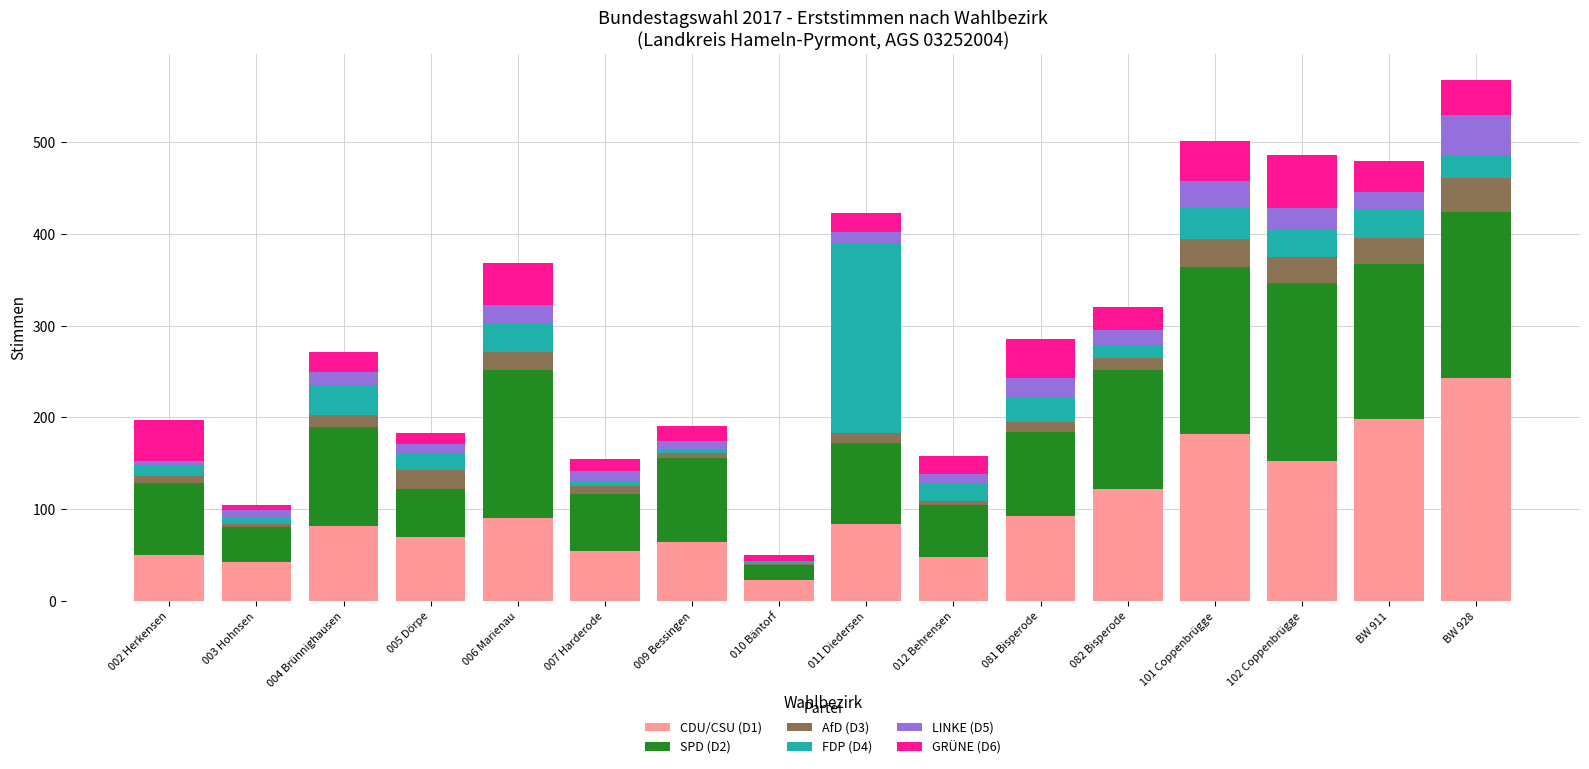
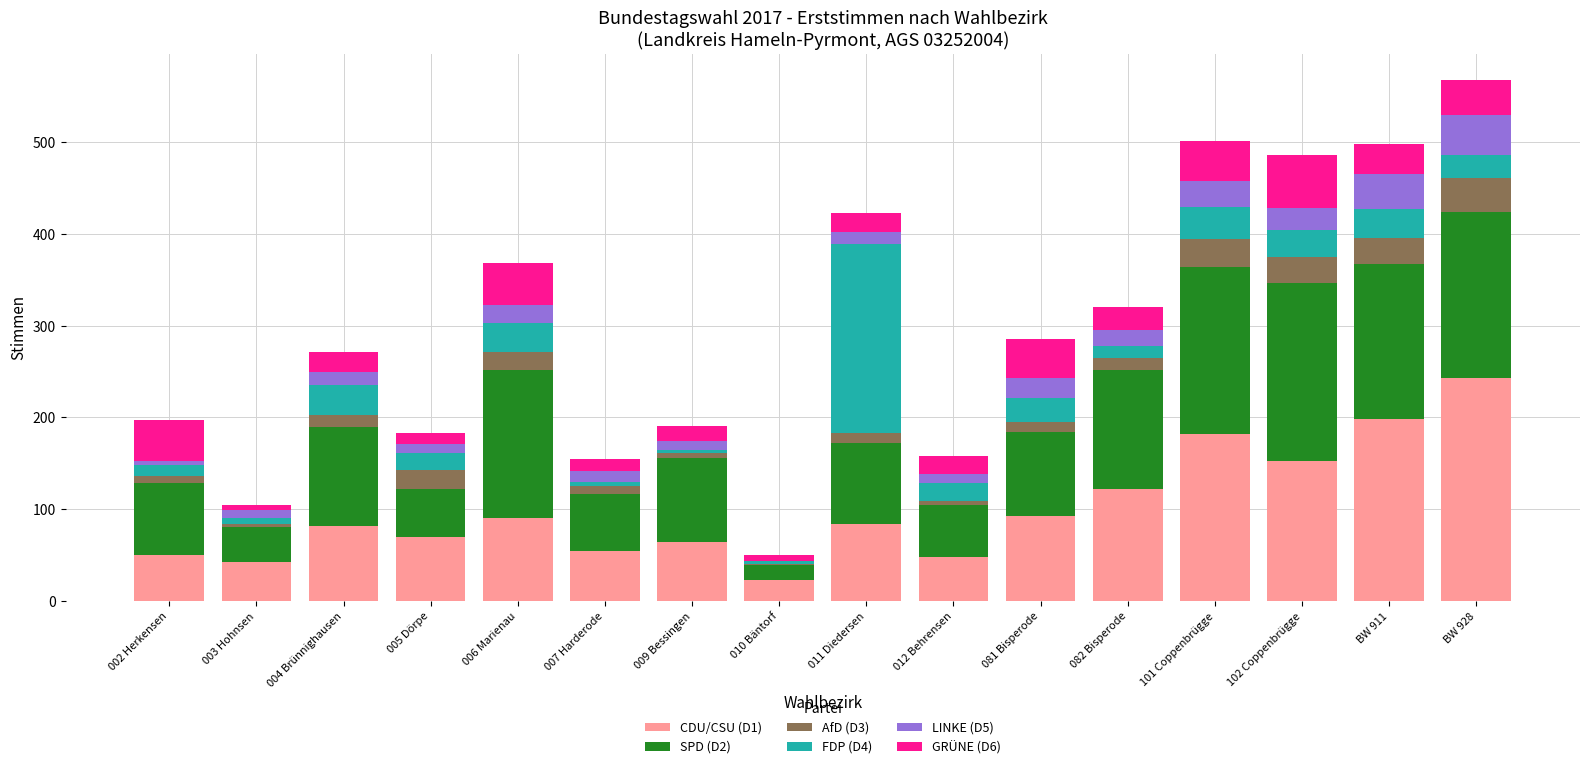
  {
    "CDU/CSU (D1)": {
      "002 Herkensen": 50,
      "003 Hohnsen": 40,
      "004 Brünnighausen": 80,
      "005 Dörpe": 70,
      "006 Marienau": 90,
      "007 Harderode": 60,
      "009 Bessingen": 60,
      "010 Bäntorf": 20,
      "011 Diedersen": 80,
      "012 Behrensen": 50,
      "081 Bisperode": 90,
      "082 Bisperode": 120,
      "101 Coppenbrügge": 180,
      "102 Coppenbrügge": 150,
      "BW 911": 200,
      "BW 928": 240
    },
    "SPD (D2)": {
      "002 Herkensen": 80,
      "003 Hohnsen": 40,
      "004 Brünnighausen": 110,
      "005 Dörpe": 50,
      "006 Marienau": 160,
      "007 Harderode": 60,
      "009 Bessingen": 90,
      "010 Bäntorf": 20,
      "011 Diedersen": 90,
      "012 Behrensen": 60,
      "081 Bisperode": 90,
      "082 Bisperode": 130,
      "101 Coppenbrügge": 180,
      "102 Coppenbrügge": 190,
      "BW 911": 170,
      "BW 928": 180
    },
    "AfD (D3)": {
      "002 Herkensen": 10,
      "003 Hohnsen": 0,
      "004 Brünnighausen": 10,
      "005 Dörpe": 20,
      "006 Marienau": 20,
      "007 Harderode": 10,
      "009 Bessingen": 10,
      "011 Diedersen": 10,
      "012 Behrensen": 0,
      "081 Bisperode": 10,
      "082 Bisperode": 10,
      "101 Coppenbrügge": 30,
      "102 Coppenbrügge": 30,
      "BW 911": 30,
      "BW 928": 40
    },
    "FDP (D4)": {
      "002 Herkensen": 10,
      "003 Hohnsen": 10,
      "004 Brünnighausen": 30,
      "005 Dörpe": 20,
      "006 Marienau": 30,
      "007 Harderode": 10,
      "009 Bessingen": 0,
      "010 Bäntorf": 0,
      "011 Diedersen": 210,
      "012 Behrensen": 20,
      "081 Bisperode": 30,
      "082 Bisperode": 10,
      "101 Coppenbrügge": 40,
      "102 Coppenbrügge": 30,
      "BW 911": 30,
      "BW 928": 30
    },
    "LINKE (D5)": {
      "002 Herkensen": 10,
      "003 Hohnsen": 10,
      "004 Brünnighausen": 20,
      "005 Dörpe": 10,
      "006 Marienau": 20,
      "007 Harderode": 10,
      "009 Bessingen": 10,
      "010 Bäntorf": 0,
      "011 Diedersen": 10,
      "012 Behrensen": 10,
      "081 Bisperode": 20,
      "082 Bisperode": 20,
      "101 Coppenbrügge": 30,
      "102 Coppenbrügge": 20,
-     "BW 911": 20,
+     "BW 911": 40,
      "BW 928": 40
    },
    "GRÜNE (D6)": {
      "002 Herkensen": 40,
      "003 Hohnsen": 10,
      "004 Brünnighausen": 20,
      "005 Dörpe": 10,
      "006 Marienau": 50,
      "007 Harderode": 10,
      "009 Bessingen": 20,
      "010 Bäntorf": 10,
      "011 Diedersen": 20,
      "012 Behrensen": 20,
      "081 Bisperode": 40,
      "082 Bisperode": 30,
      "101 Coppenbrügge": 40,
      "102 Coppenbrügge": 60,
      "BW 911": 30,
      "BW 928": 40
    }
  }
